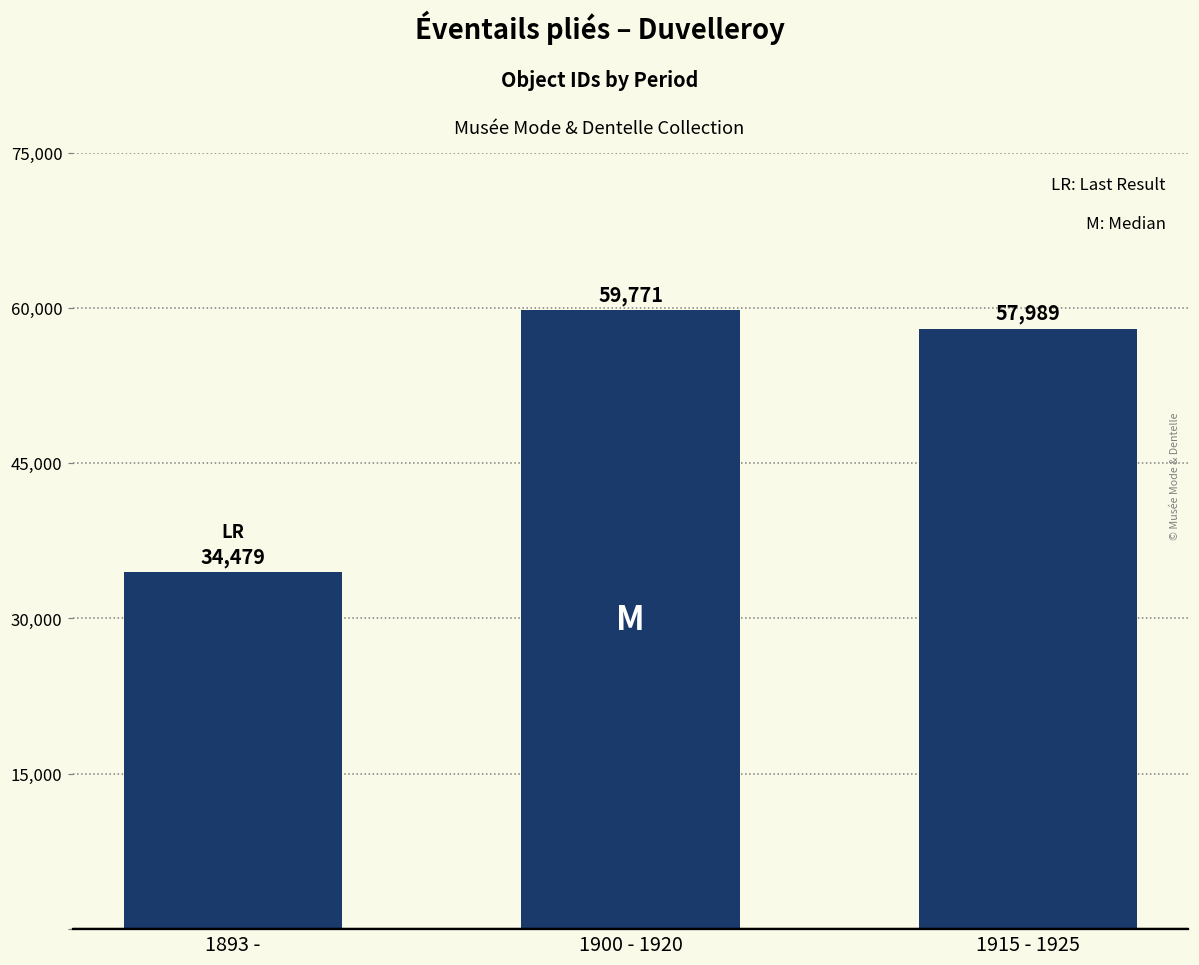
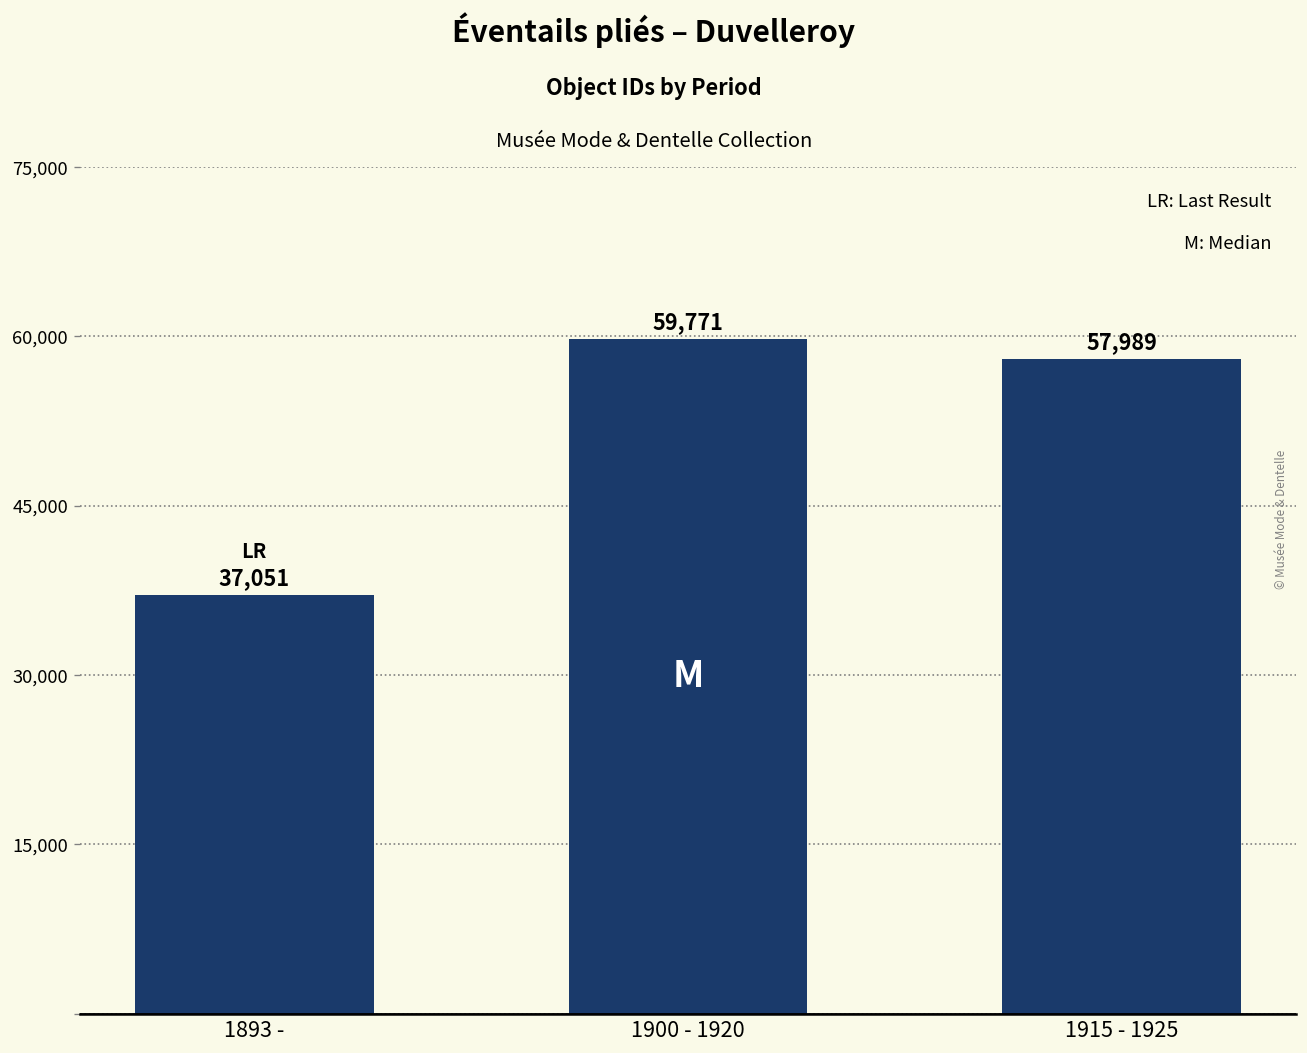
  {
-   "1893 -": "34,479",
+   "1893 -": "37,051",
    "1900 - 1920": "59,771",
    "1915 - 1925": "57,989"
  }
